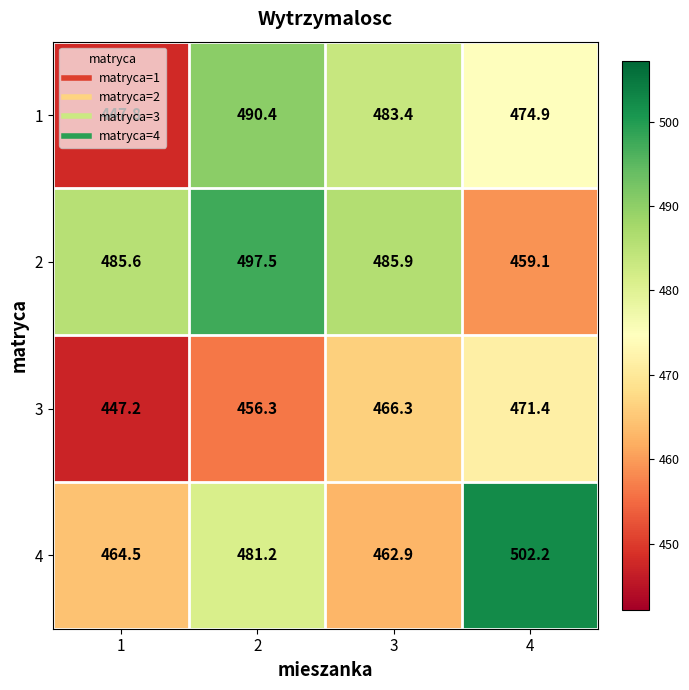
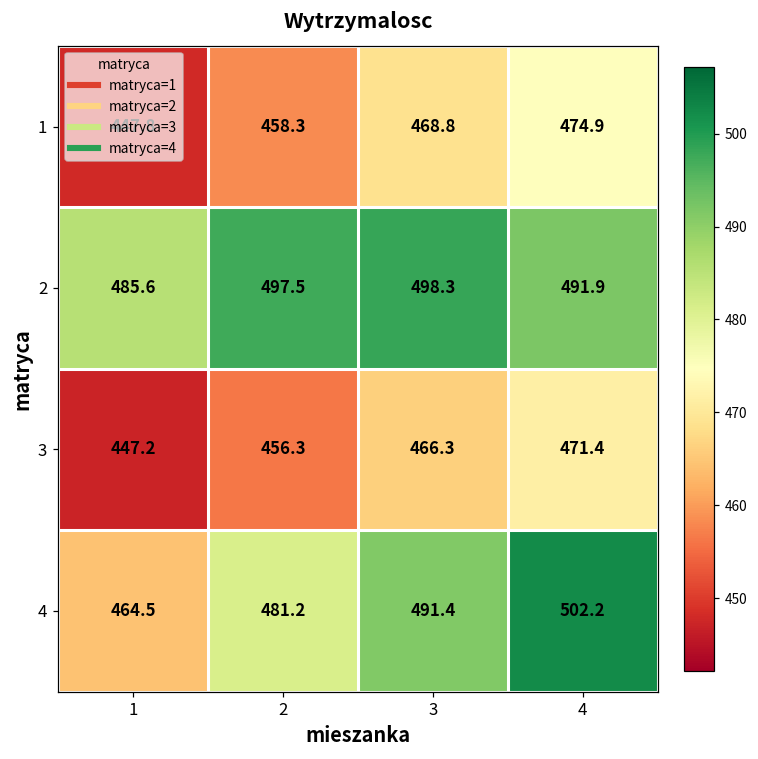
  {
    "1": {
-     "2": 490.4,
-     "3": 483.4,
+     "2": 458.3,
+     "3": 468.8,
      "4": 474.9
    },
    "2": {
      "1": 485.6,
      "2": 497.5,
-     "3": 485.9,
-     "4": 459.1
+     "3": 498.3,
+     "4": 491.9
    },
    "3": {
      "1": 447.2,
      "2": 456.3,
      "3": 466.3,
      "4": 471.4
    },
    "4": {
      "1": 464.5,
      "2": 481.2,
-     "3": 462.9,
+     "3": 491.4,
      "4": 502.2
    }
  }
